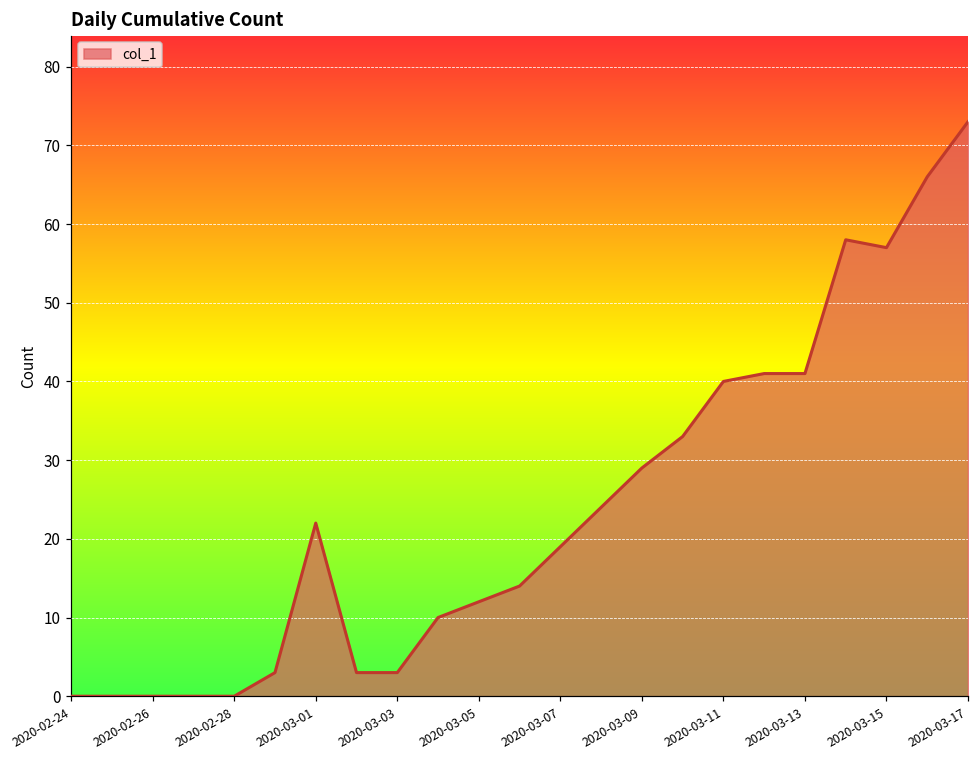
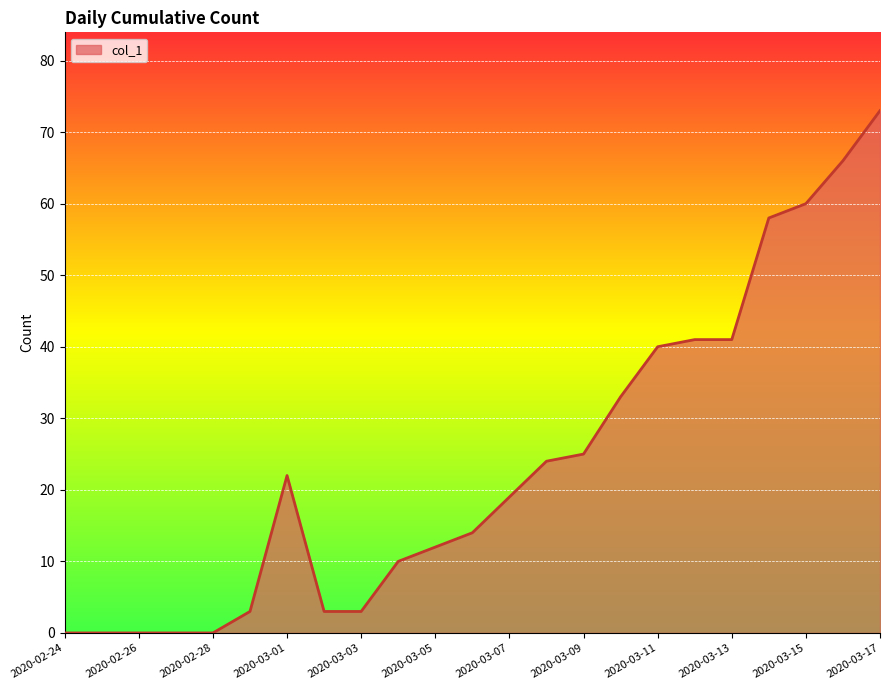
  {
    "2020-02-24": 0,
    "2020-02-26": 0,
    "2020-02-28": 0,
    "2020-03-01": 22,
    "2020-03-03": 3,
    "2020-03-05": 12,
    "2020-03-07": 19,
-   "2020-03-09": 29,
+   "2020-03-09": 25,
    "2020-03-11": 40,
    "2020-03-13": 41,
-   "2020-03-15": 57,
+   "2020-03-15": 60,
    "2020-03-17": 73
  }
